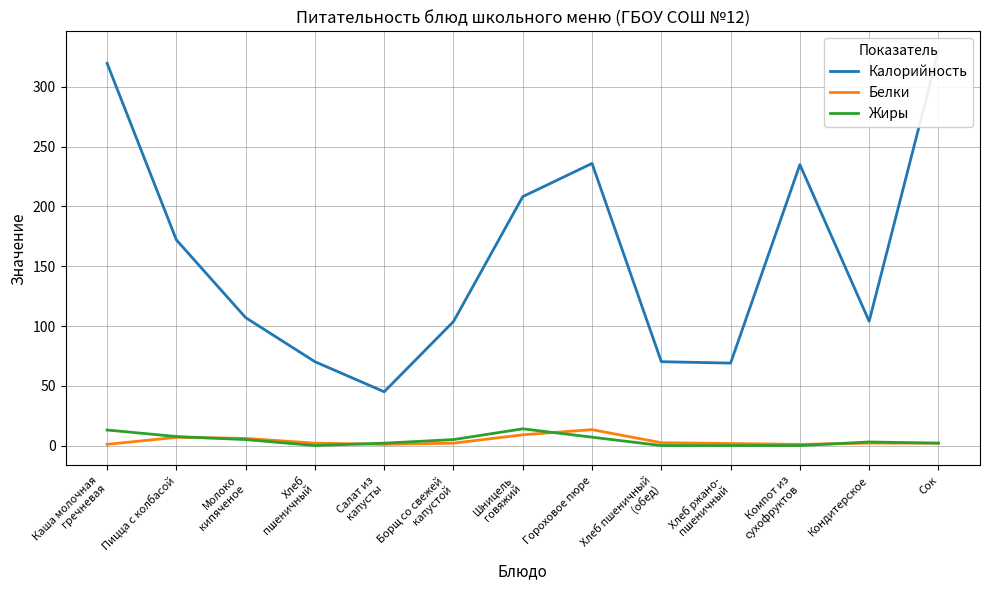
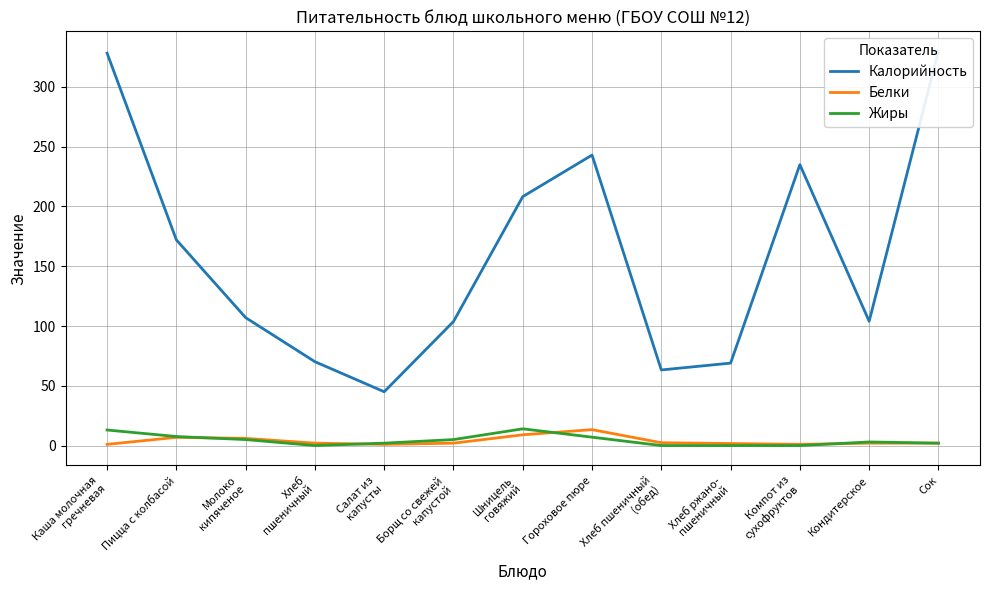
  {
    "Калорийность": {
-     "Каша молочная гречневая": 320,
+     "Каша молочная гречневая": 328,
      "Пицца с колбасой": 172,
      "Молоко кипяченое": 107,
      "Хлеб пшеничный": 70,
      "Салат из капусты": 45,
      "Борщ со свежей капустой": 104,
      "Шницель говяжий": 208,
-     "Гороховое пюре": 236,
-     "Хлеб пшеничный (обед)": 70,
+     "Гороховое пюре": 243,
+     "Хлеб пшеничный (обед)": 63,
      "Хлеб ржано- пшеничный": 69,
      "Компот из сухофруктов": 235,
      "Кондитерское": 104
    },
    "Белки": {
      "Каша молочная гречневая": 1,
      "Борщ со свежей капустой": 2,
      "Шницель говяжий": 9,
      "Гороховое пюре": 13,
      "Хлеб пшеничный (обед)": 2
    },
    "Жиры": {
      "Каша молочная гречневая": 13,
      "Борщ со свежей капустой": 5,
      "Шницель говяжий": 14,
      "Гороховое пюре": 7,
      "Хлеб пшеничный (обед)": 0
    }
  }
